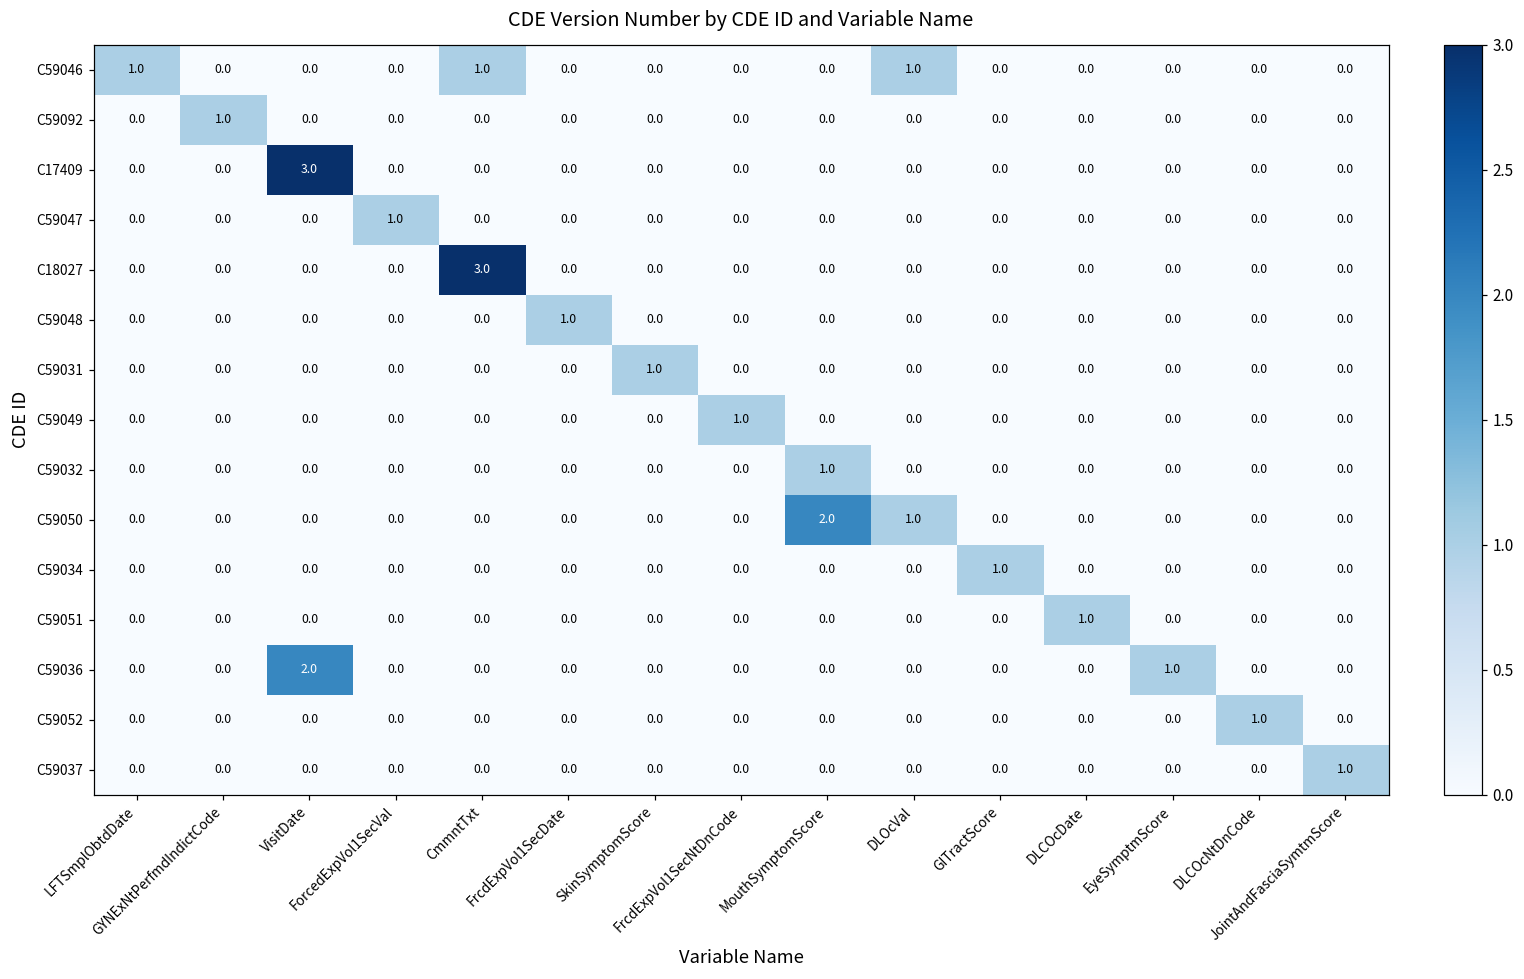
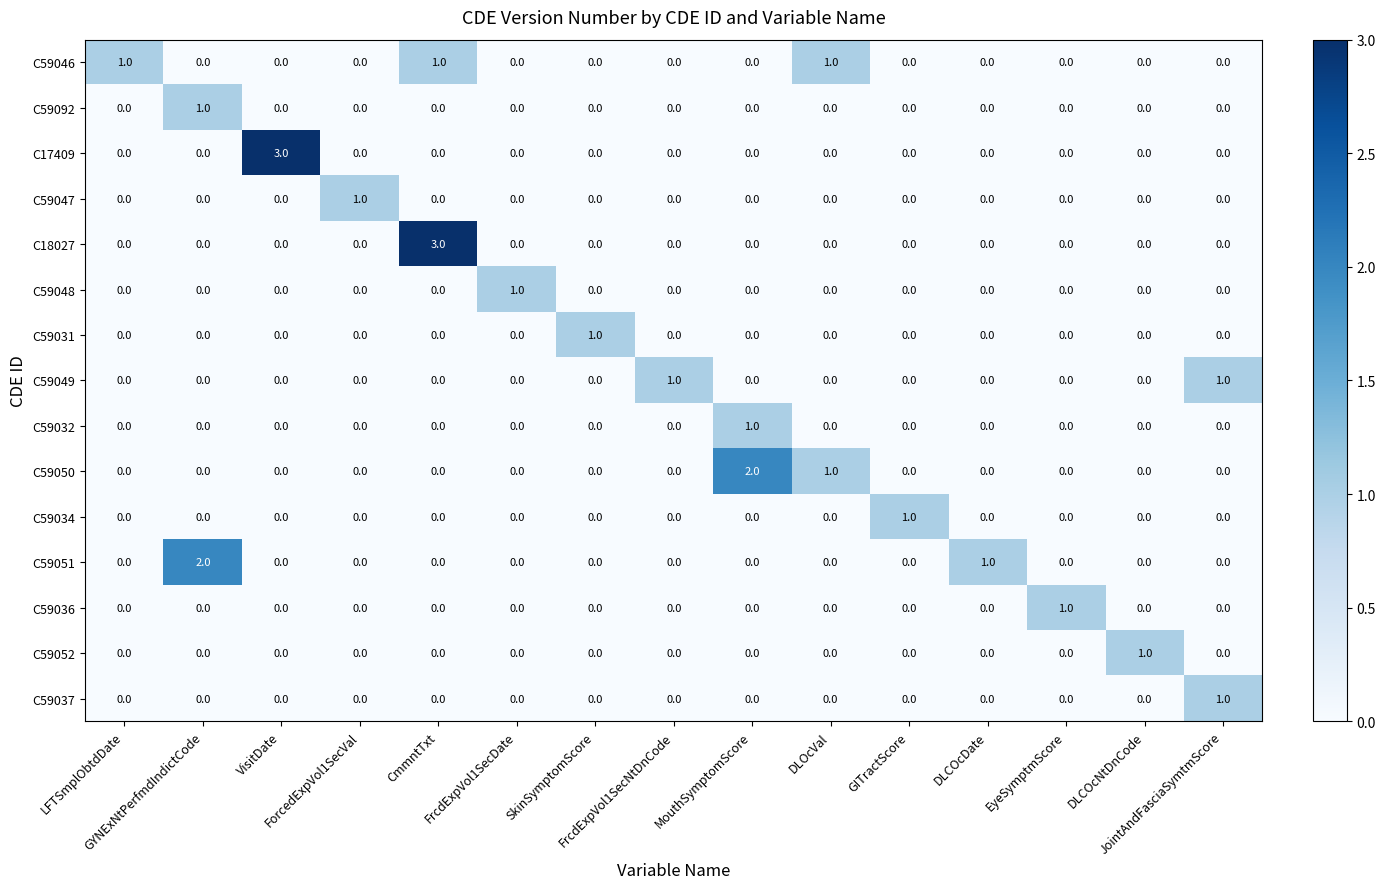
  {
    "C59049": {
      "LFTSmplObtdDate": 0.0,
      "GYNExNtPerfmdIndictCode": 0.0,
      "VisitDate": 0.0,
      "ForcedExpVol1SecVal": 0.0,
      "CmmntTxt": 0.0,
      "FrcdExpVol1SecDate": 0.0,
      "SkinSymptomScore": 0.0,
      "FrcdExpVol1SecNtDnCode": 1.0,
      "MouthSymptomScore": 0.0,
      "DLOcVal": 0.0,
      "GITractScore": 0.0,
      "DLCOcDate": 0.0,
      "EyeSymptmScore": 0.0,
      "DLCOcNtDnCode": 0.0,
-     "JointAndFasciaSymtmScore": 0.0
+     "JointAndFasciaSymtmScore": 1.0
    },
    "C59051": {
      "LFTSmplObtdDate": 0.0,
-     "GYNExNtPerfmdIndictCode": 0.0,
+     "GYNExNtPerfmdIndictCode": 2.0,
      "VisitDate": 0.0,
      "ForcedExpVol1SecVal": 0.0,
      "CmmntTxt": 0.0,
      "FrcdExpVol1SecDate": 0.0,
      "SkinSymptomScore": 0.0,
      "FrcdExpVol1SecNtDnCode": 0.0,
      "MouthSymptomScore": 0.0,
      "DLOcVal": 0.0,
      "GITractScore": 0.0,
      "DLCOcDate": 1.0,
      "EyeSymptmScore": 0.0,
      "DLCOcNtDnCode": 0.0,
      "JointAndFasciaSymtmScore": 0.0
    },
    "C59036": {
      "LFTSmplObtdDate": 0.0,
      "GYNExNtPerfmdIndictCode": 0.0,
-     "VisitDate": 2.0,
+     "VisitDate": 0.0,
      "ForcedExpVol1SecVal": 0.0,
      "CmmntTxt": 0.0,
      "FrcdExpVol1SecDate": 0.0,
      "SkinSymptomScore": 0.0,
      "FrcdExpVol1SecNtDnCode": 0.0,
      "MouthSymptomScore": 0.0,
      "DLOcVal": 0.0,
      "GITractScore": 0.0,
      "DLCOcDate": 0.0,
      "EyeSymptmScore": 1.0,
      "DLCOcNtDnCode": 0.0,
      "JointAndFasciaSymtmScore": 0.0
    }
  }
